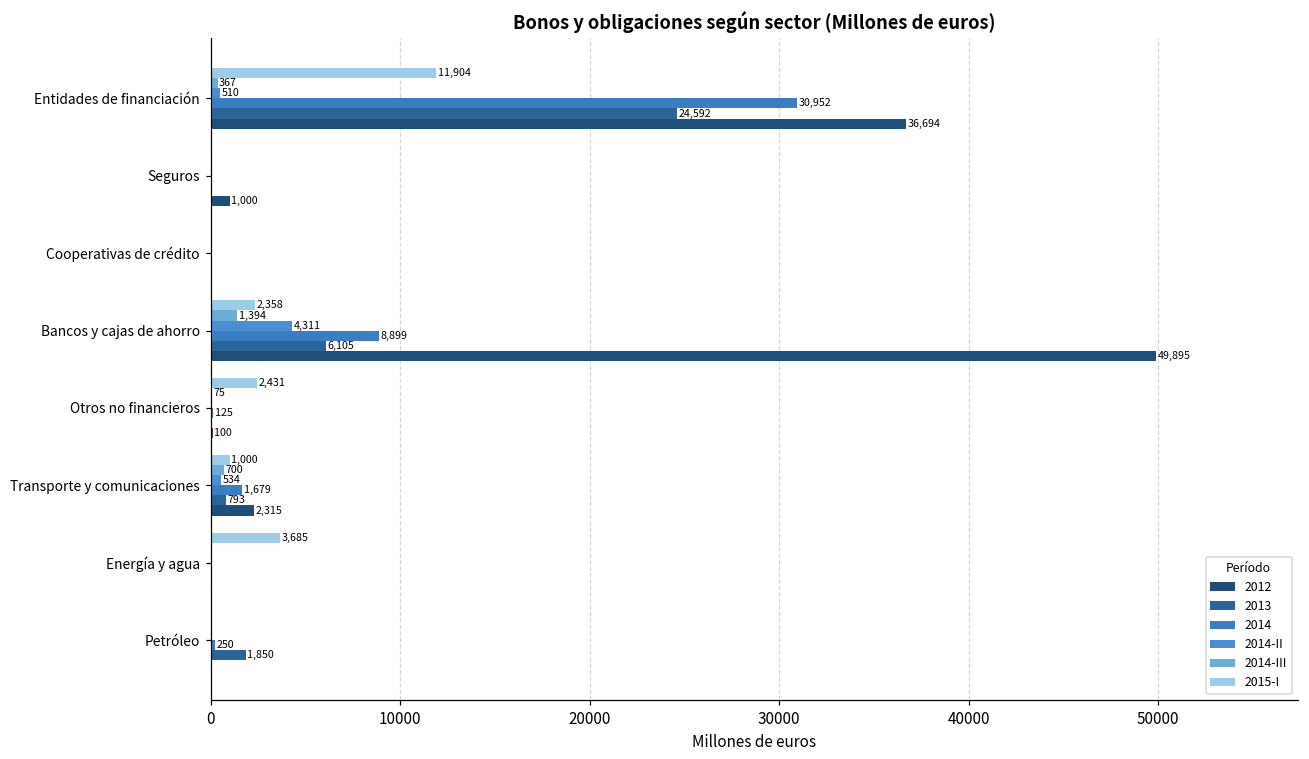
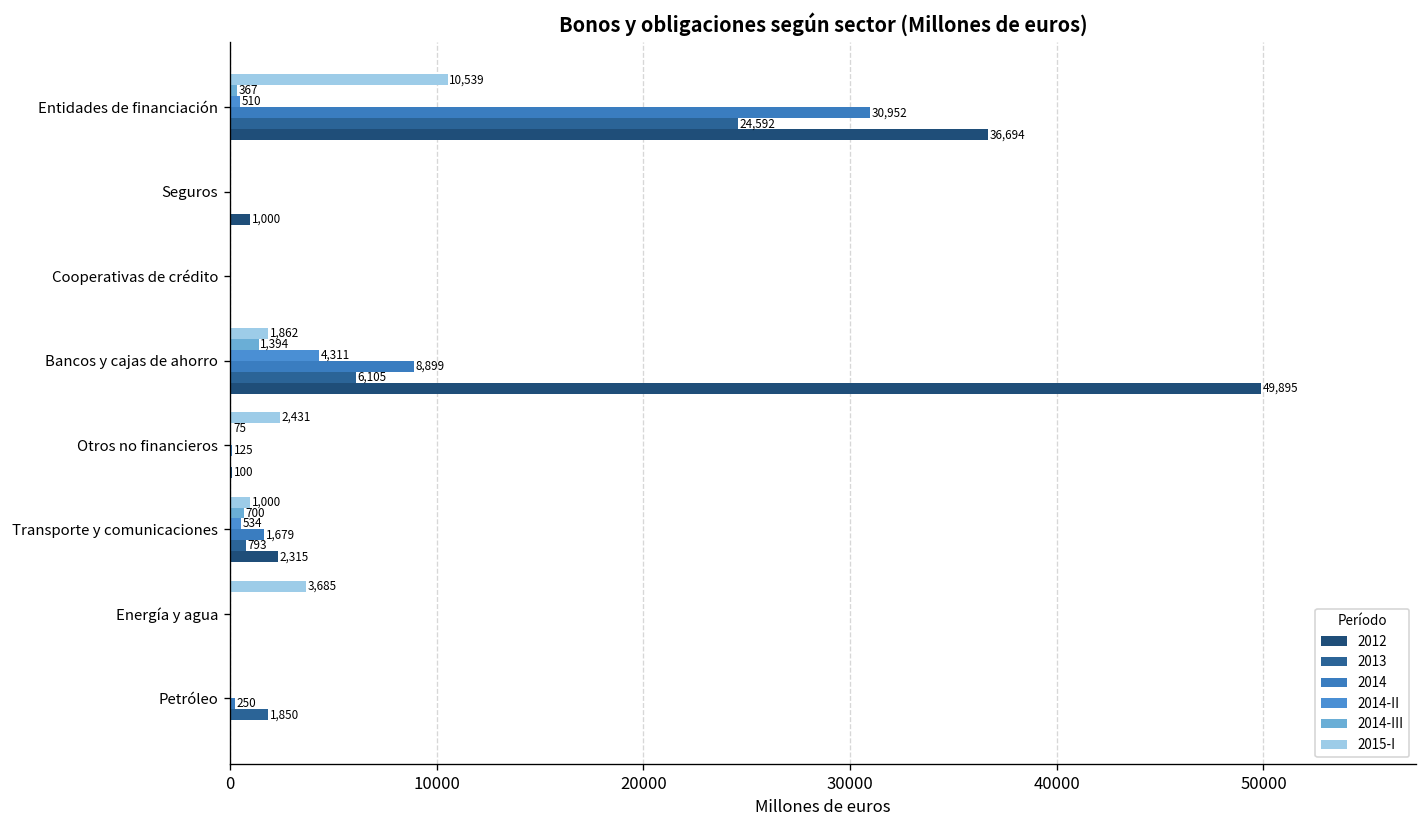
  {
    "2015-I": {
-     "Entidades de financiación": "11,904",
-     "Bancos y cajas de ahorro": "2,358",
+     "Entidades de financiación": "10,539",
+     "Bancos y cajas de ahorro": "1,862",
      "Otros no financieros": "2,431",
      "Transporte y comunicaciones": "1,000",
      "Energía y agua": "3,685"
    }
  }
